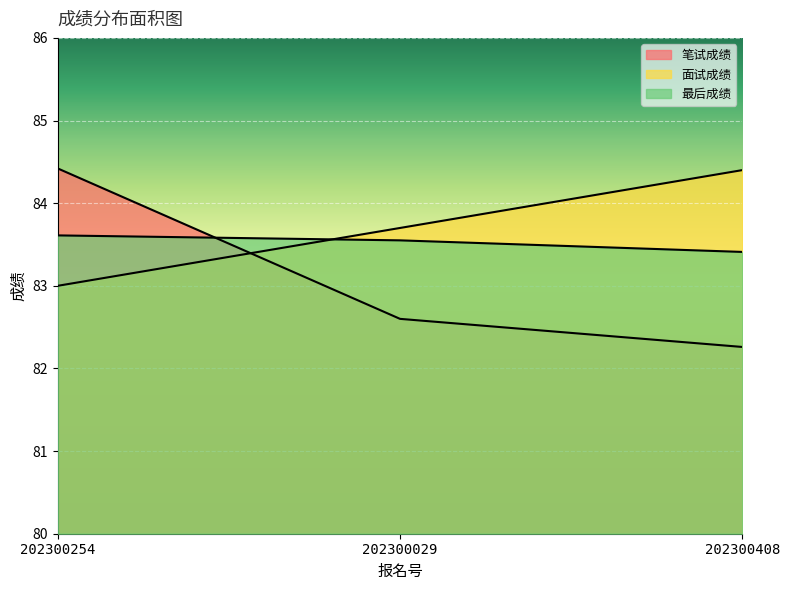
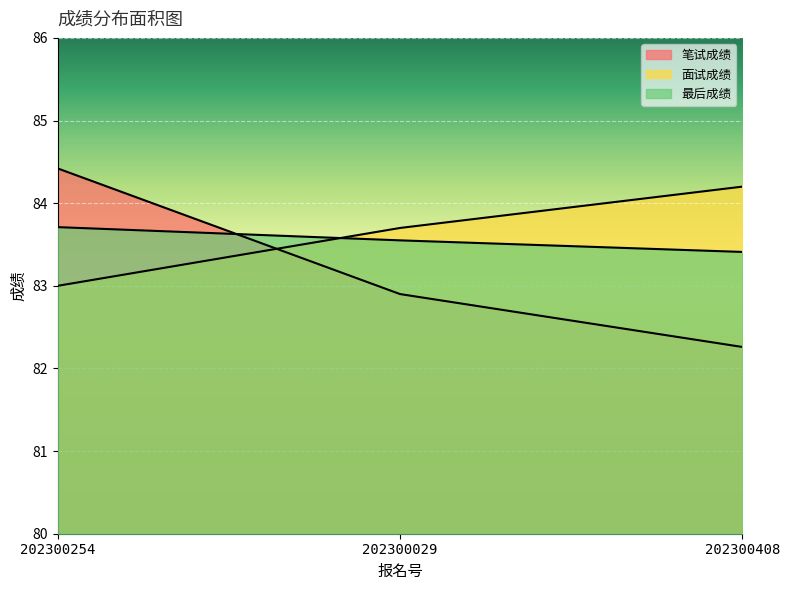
  {
    "笔试成绩": {
      "202300254": 84.4,
-     "202300029": 82.6,
+     "202300029": 82.9,
      "202300408": 82.3
    },
    "面试成绩": {
      "202300254": 83.0,
      "202300029": 83.7,
-     "202300408": 84.4
+     "202300408": 84.2
    },
    "最后成绩": {
-     "202300254": 83.6,
+     "202300254": 83.7,
      "202300029": 83.6,
      "202300408": 83.4
    }
  }
